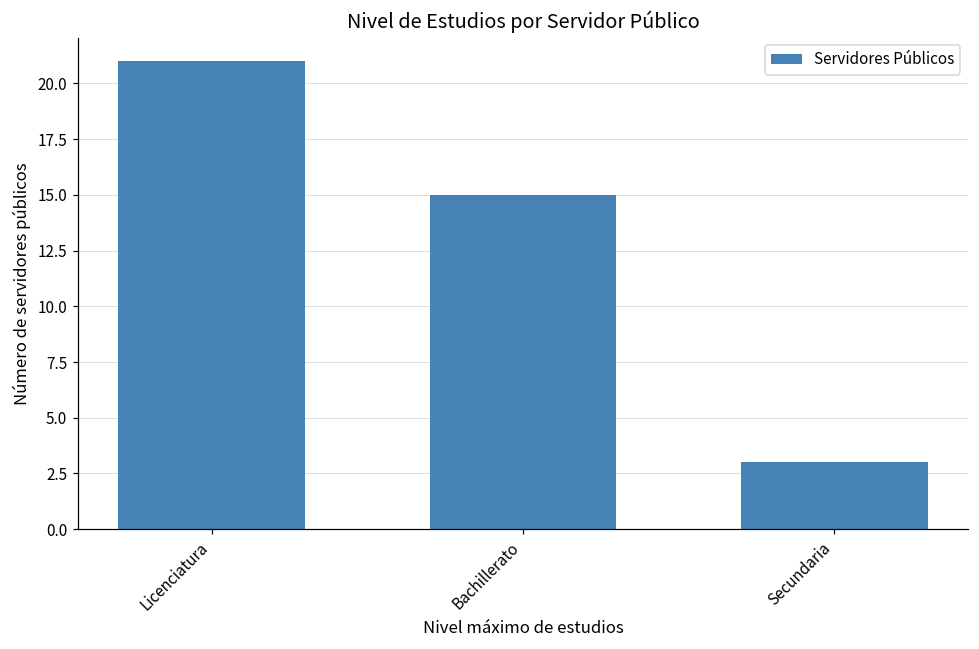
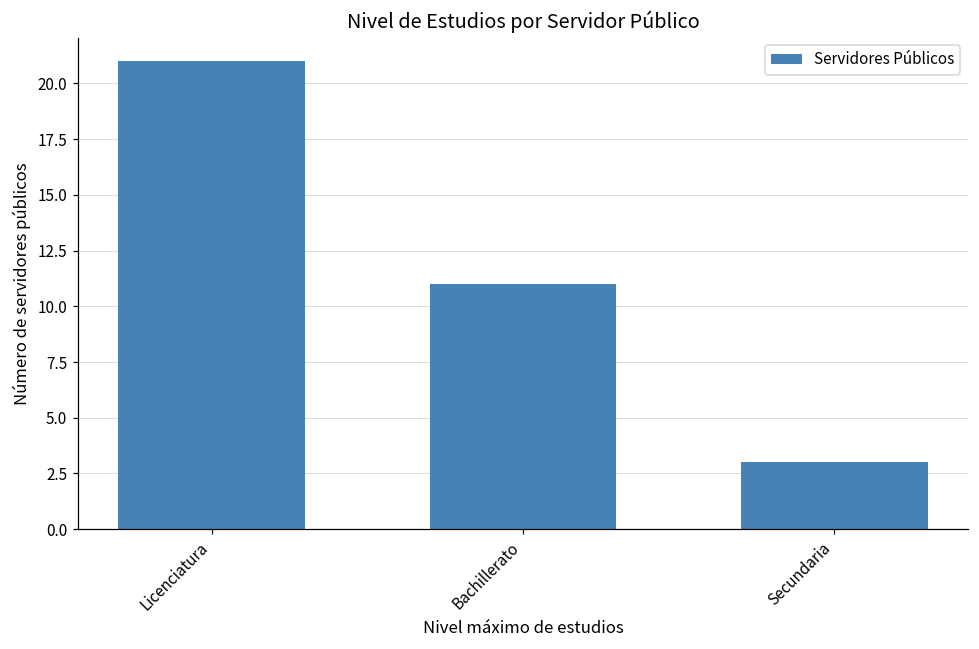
  {
    "Licenciatura": 21,
-   "Bachillerato": 15,
+   "Bachillerato": 11,
    "Secundaria": 3
  }
